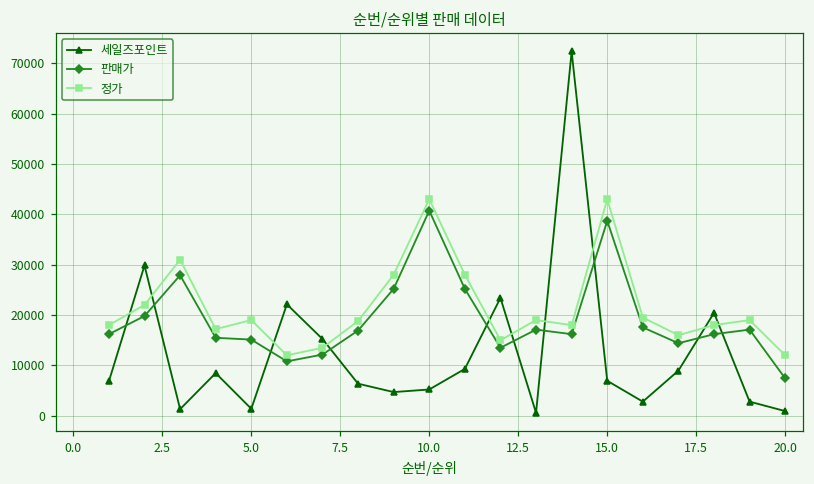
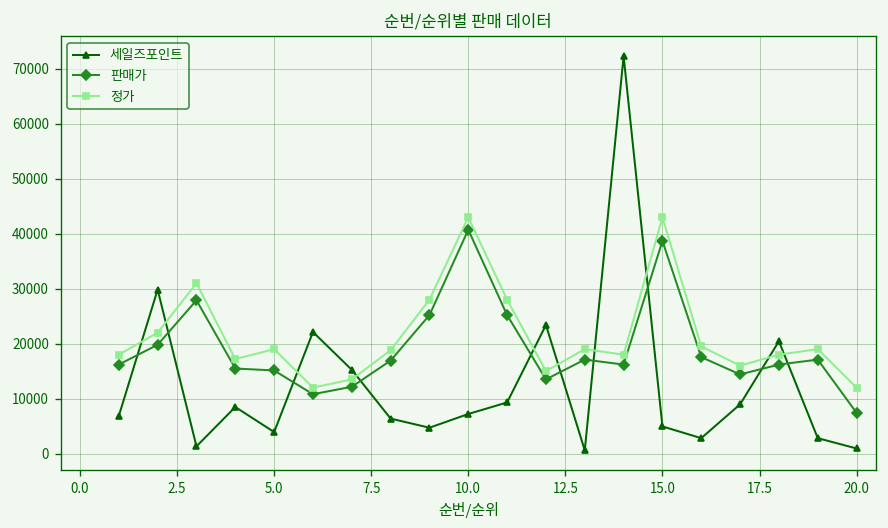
  {
    "세일즈포인트": {
-     "5.0": 1000,
-     "10.0": 5000,
-     "15.0": 7000,
+     "5.0": 4000,
+     "10.0": 7000,
+     "15.0": 5000,
      "20.0": 1000
    },
    "판매가": {
      "5.0": 15000,
      "10.0": 41000,
      "15.0": 39000,
      "20.0": 7000
    },
    "정가": {
      "5.0": 19000,
      "10.0": 43000,
      "15.0": 43000,
      "20.0": 12000
    }
  }
